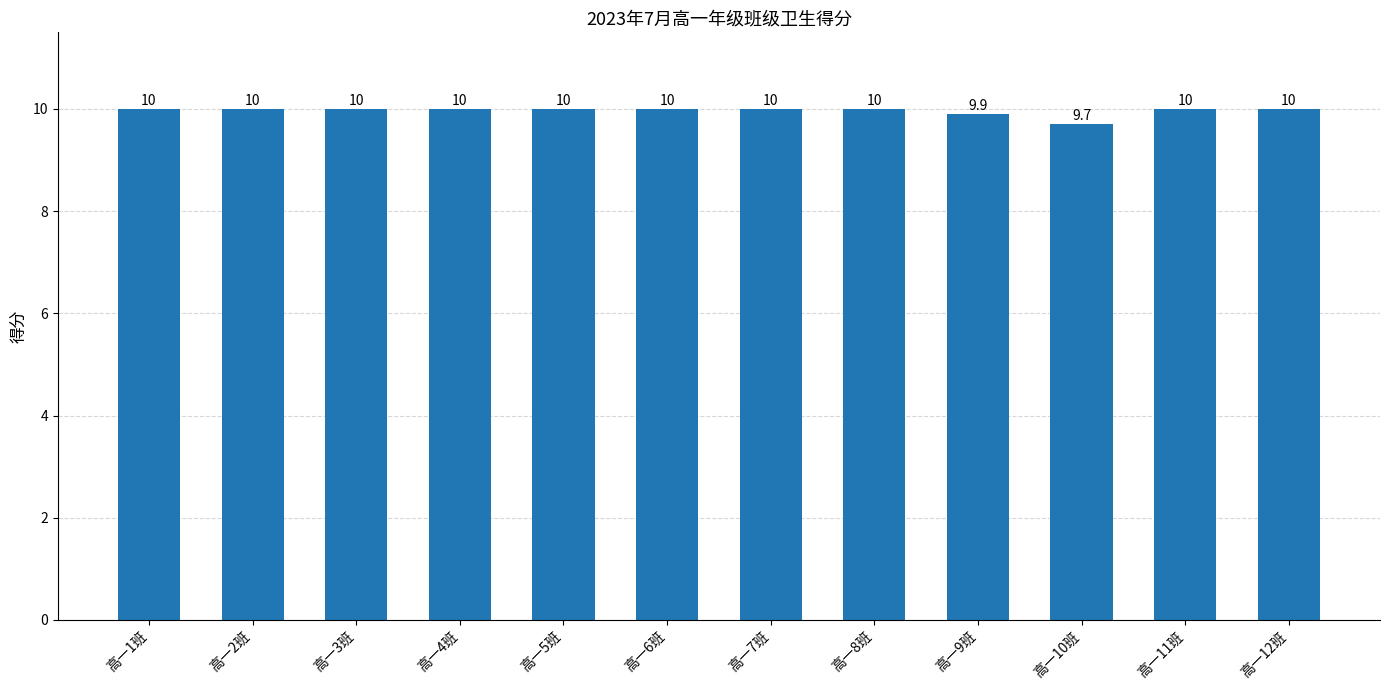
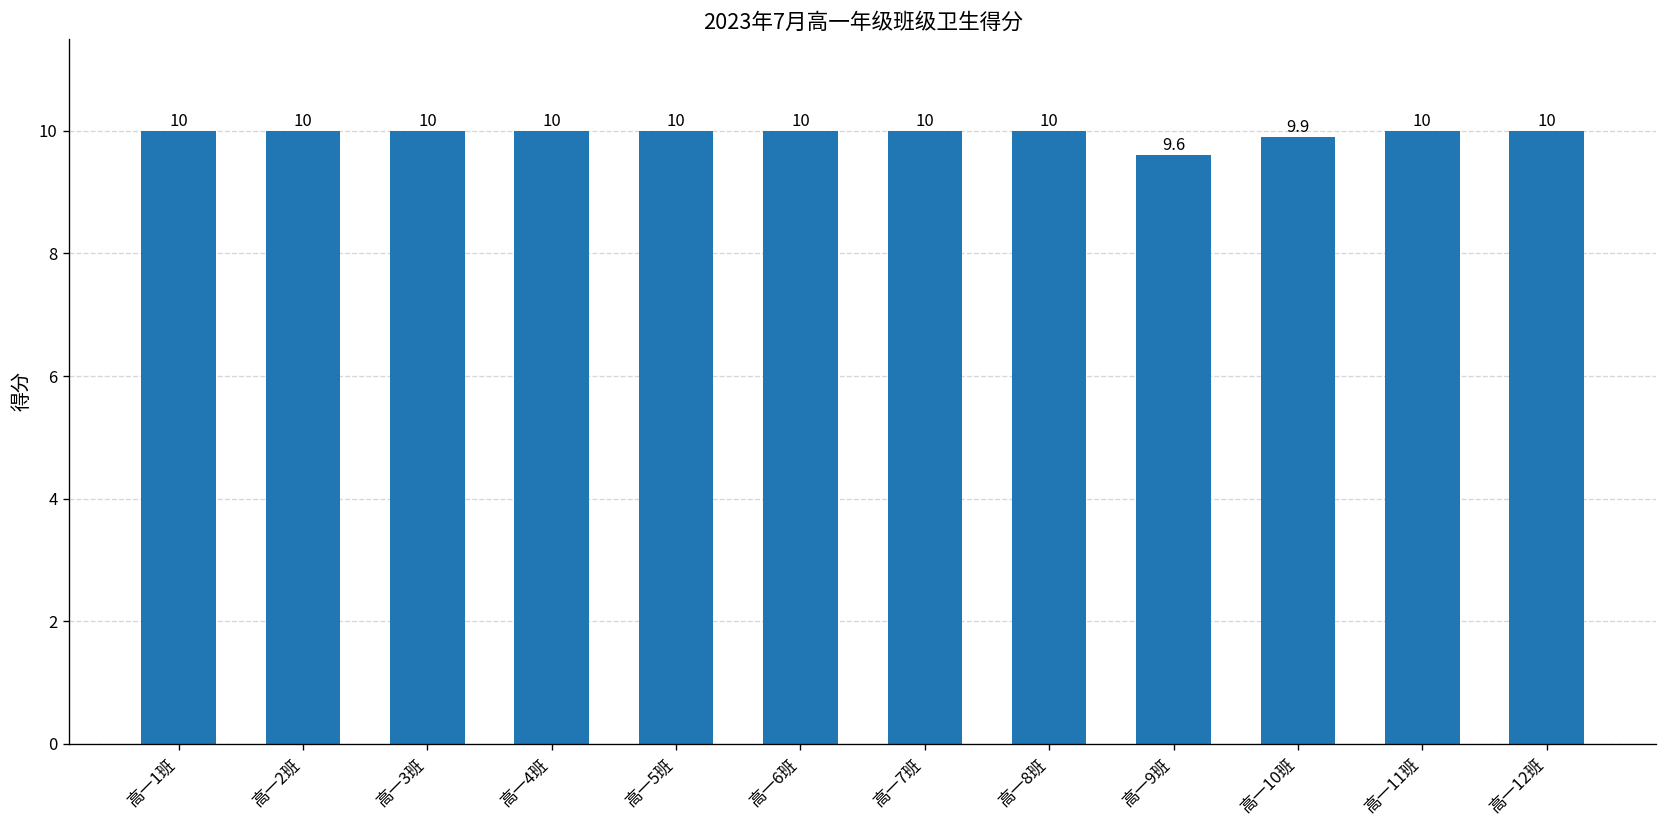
  {
    "高一1班": 10,
    "高一2班": 10,
    "高一3班": 10,
    "高一4班": 10,
    "高一5班": 10,
    "高一6班": 10,
    "高一7班": 10,
    "高一8班": 10,
-   "高一9班": 9.9,
-   "高一10班": 9.7,
+   "高一9班": 9.6,
+   "高一10班": 9.9,
    "高一11班": 10,
    "高一12班": 10
  }
